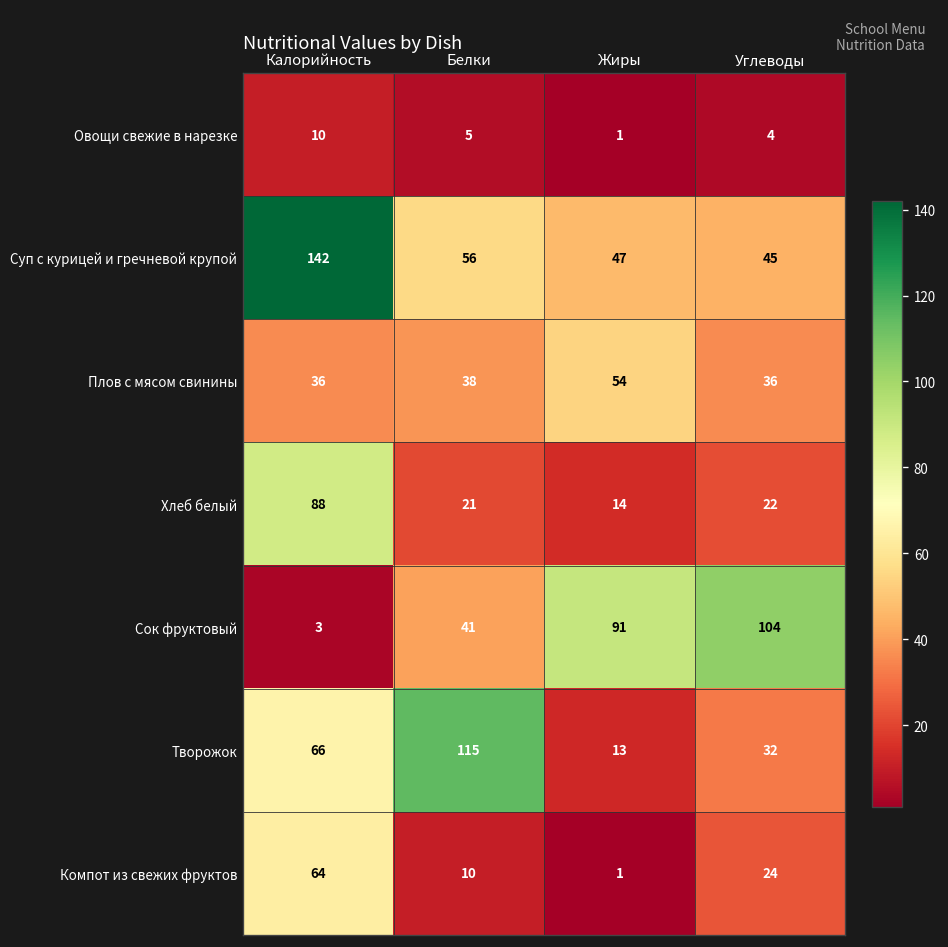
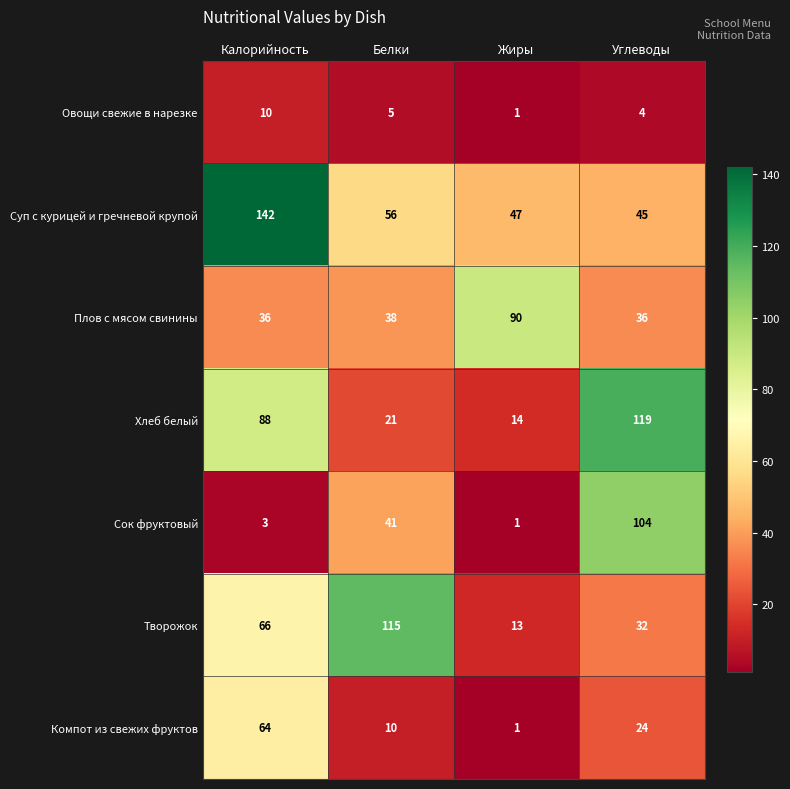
  {
    "Овощи свежие в нарезке": {
      "Калорийность": 10,
      "Белки": 5,
      "Жиры": 1,
      "Углеводы": 4
    },
    "Суп с курицей и гречневой крупой": {
      "Калорийность": 142,
      "Белки": 56,
      "Жиры": 47,
      "Углеводы": 45
    },
    "Плов с мясом свинины": {
      "Калорийность": 36,
      "Белки": 38,
-     "Жиры": 54,
+     "Жиры": 90,
      "Углеводы": 36
    },
    "Хлеб белый": {
      "Калорийность": 88,
      "Белки": 21,
      "Жиры": 14,
-     "Углеводы": 22
+     "Углеводы": 119
    },
    "Сок фруктовый": {
      "Калорийность": 3,
      "Белки": 41,
-     "Жиры": 91,
+     "Жиры": 1,
      "Углеводы": 104
    },
    "Творожок": {
      "Калорийность": 66,
      "Белки": 115,
      "Жиры": 13,
      "Углеводы": 32
    },
    "Компот из свежих фруктов": {
      "Калорийность": 64,
      "Белки": 10,
      "Жиры": 1,
      "Углеводы": 24
    }
  }
